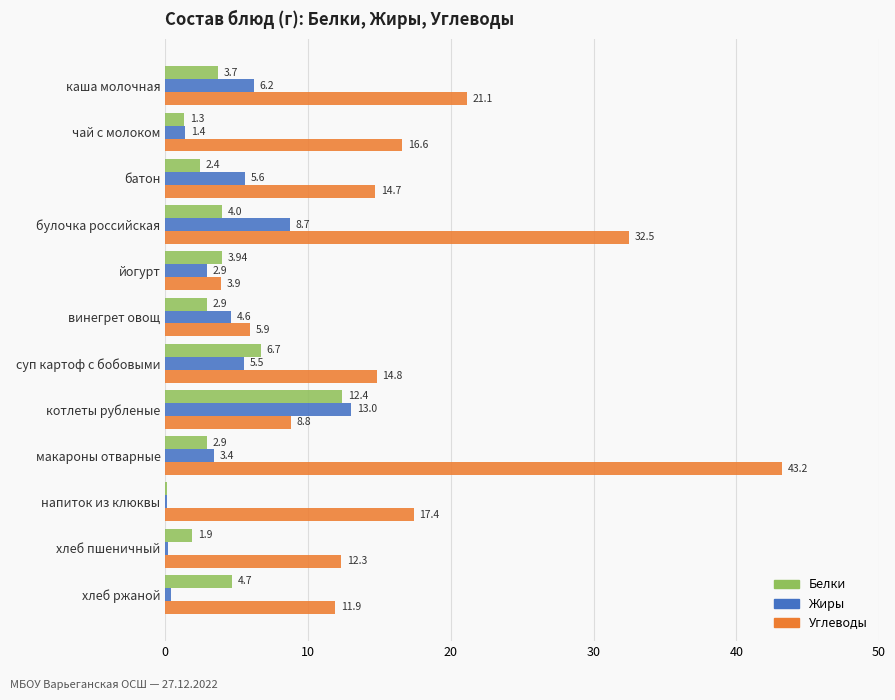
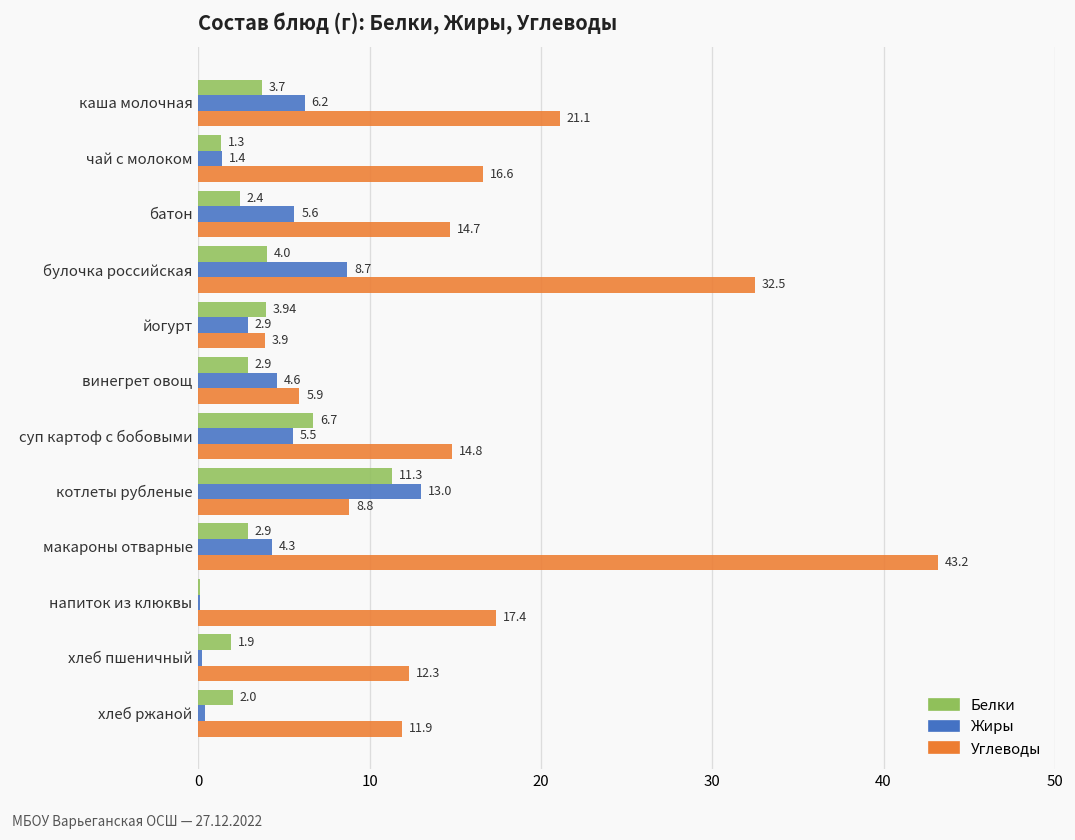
  {
    "Белки": {
      "каша молочная": 3.7,
      "чай с молоком": 1.3,
      "батон": 2.4,
      "булочка российская": 4.0,
      "йогурт": 3.94,
      "винегрет овощ": 2.9,
      "суп картоф с бобовыми": 6.7,
-     "котлеты рубленые": 12.4,
+     "котлеты рубленые": 11.3,
      "макароны отварные": 2.9,
      "хлеб пшеничный": 1.9,
-     "хлеб ржаной": 4.7
+     "хлеб ржаной": 2.0
    },
    "Жиры": {
      "каша молочная": 6.2,
      "чай с молоком": 1.4,
      "батон": 5.6,
      "булочка российская": 8.7,
      "йогурт": 2.9,
      "винегрет овощ": 4.6,
      "суп картоф с бобовыми": 5.5,
      "котлеты рубленые": 13.0,
-     "макароны отварные": 3.4
+     "макароны отварные": 4.3
    },
    "Углеводы": {
      "каша молочная": 21.1,
      "чай с молоком": 16.6,
      "батон": 14.7,
      "булочка российская": 32.5,
      "йогурт": 3.9,
      "винегрет овощ": 5.9,
      "суп картоф с бобовыми": 14.8,
      "котлеты рубленые": 8.8,
      "макароны отварные": 43.2,
      "напиток из клюквы": 17.4,
      "хлеб пшеничный": 12.3,
      "хлеб ржаной": 11.9
    }
  }
